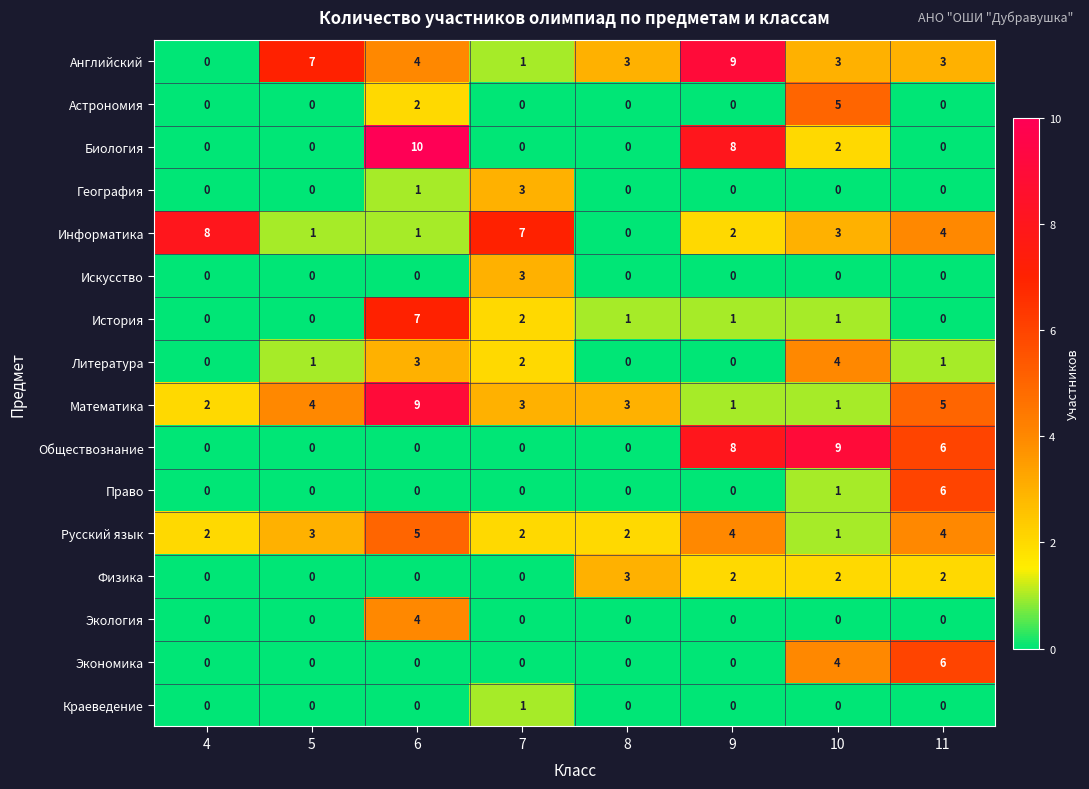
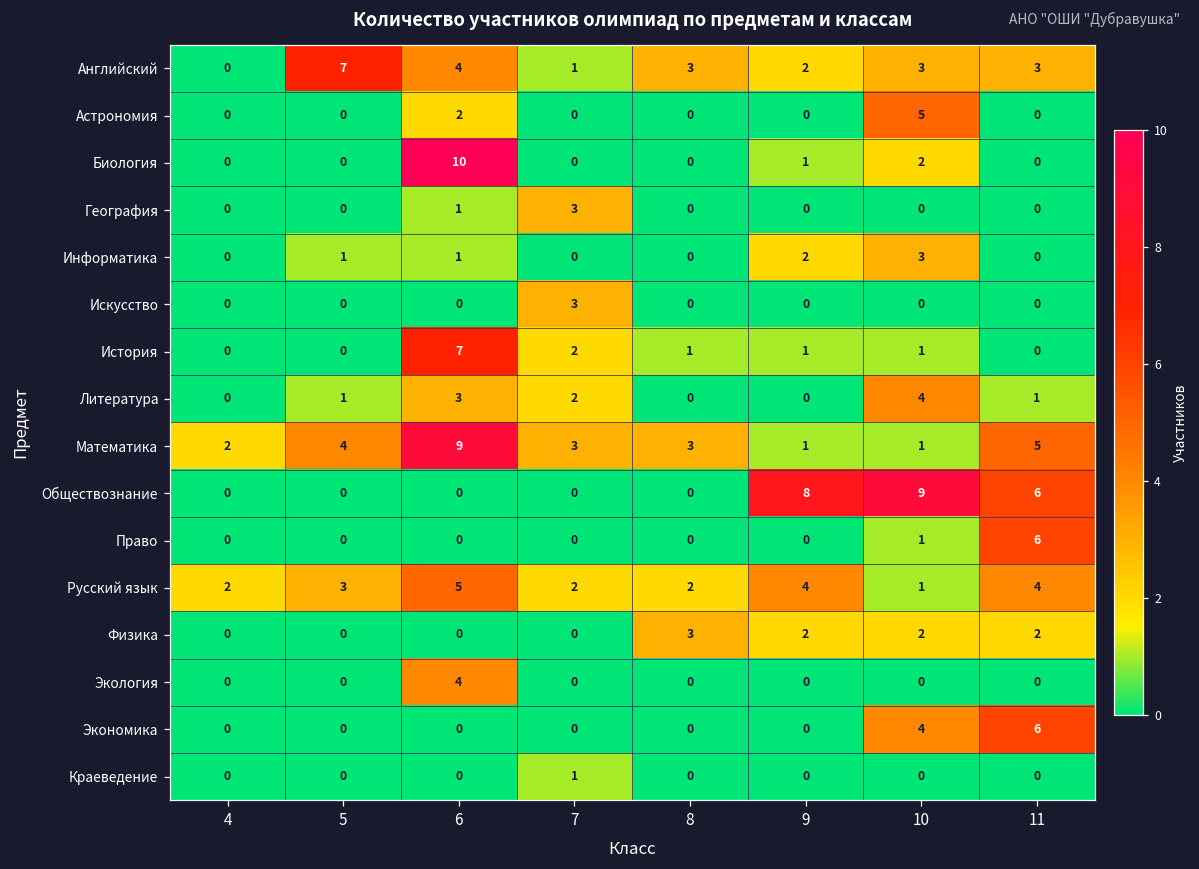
  {
    "Английский": {
      "4": 0,
      "5": 7,
      "6": 4,
      "7": 1,
      "8": 3,
-     "9": 9,
+     "9": 2,
      "10": 3,
      "11": 3
    },
    "Астрономия": {
      "4": 0,
      "5": 0,
      "6": 2,
      "7": 0,
      "8": 0,
      "9": 0,
      "10": 5,
      "11": 0
    },
    "Биология": {
      "4": 0,
      "5": 0,
      "6": 10,
      "7": 0,
      "8": 0,
-     "9": 8,
+     "9": 1,
      "10": 2,
      "11": 0
    },
    "География": {
      "4": 0,
      "5": 0,
      "6": 1,
      "7": 3,
      "8": 0,
      "9": 0,
      "10": 0,
      "11": 0
    },
    "Информатика": {
-     "4": 8,
+     "4": 0,
      "5": 1,
      "6": 1,
-     "7": 7,
+     "7": 0,
      "8": 0,
      "9": 2,
      "10": 3,
-     "11": 4
+     "11": 0
    },
    "Искусство": {
      "4": 0,
      "5": 0,
      "6": 0,
      "7": 3,
      "8": 0,
      "9": 0,
      "10": 0,
      "11": 0
    },
    "История": {
      "4": 0,
      "5": 0,
      "6": 7,
      "7": 2,
      "8": 1,
      "9": 1,
      "10": 1,
      "11": 0
    },
    "Литература": {
      "4": 0,
      "5": 1,
      "6": 3,
      "7": 2,
      "8": 0,
      "9": 0,
      "10": 4,
      "11": 1
    },
    "Математика": {
      "4": 2,
      "5": 4,
      "6": 9,
      "7": 3,
      "8": 3,
      "9": 1,
      "10": 1,
      "11": 5
    },
    "Обществознание": {
      "4": 0,
      "5": 0,
      "6": 0,
      "7": 0,
      "8": 0,
      "9": 8,
      "10": 9,
      "11": 6
    },
    "Право": {
      "4": 0,
      "5": 0,
      "6": 0,
      "7": 0,
      "8": 0,
      "9": 0,
      "10": 1,
      "11": 6
    },
    "Русский язык": {
      "4": 2,
      "5": 3,
      "6": 5,
      "7": 2,
      "8": 2,
      "9": 4,
      "10": 1,
      "11": 4
    },
    "Физика": {
      "4": 0,
      "5": 0,
      "6": 0,
      "7": 0,
      "8": 3,
      "9": 2,
      "10": 2,
      "11": 2
    },
    "Экология": {
      "4": 0,
      "5": 0,
      "6": 4,
      "7": 0,
      "8": 0,
      "9": 0,
      "10": 0,
      "11": 0
    },
    "Экономика": {
      "4": 0,
      "5": 0,
      "6": 0,
      "7": 0,
      "8": 0,
      "9": 0,
      "10": 4,
      "11": 6
    },
    "Краеведение": {
      "4": 0,
      "5": 0,
      "6": 0,
      "7": 1,
      "8": 0,
      "9": 0,
      "10": 0,
      "11": 0
    }
  }
